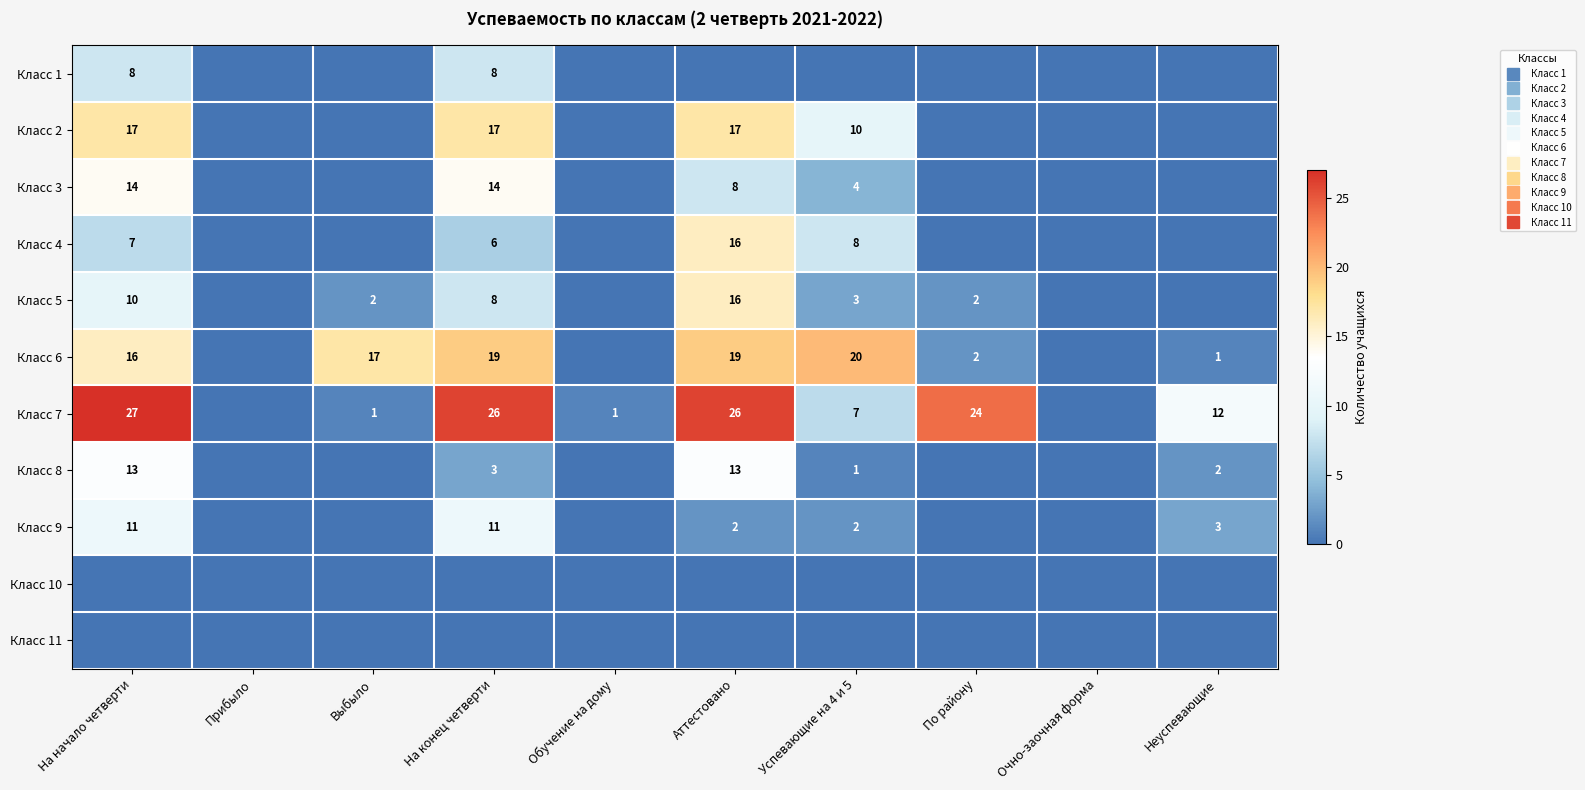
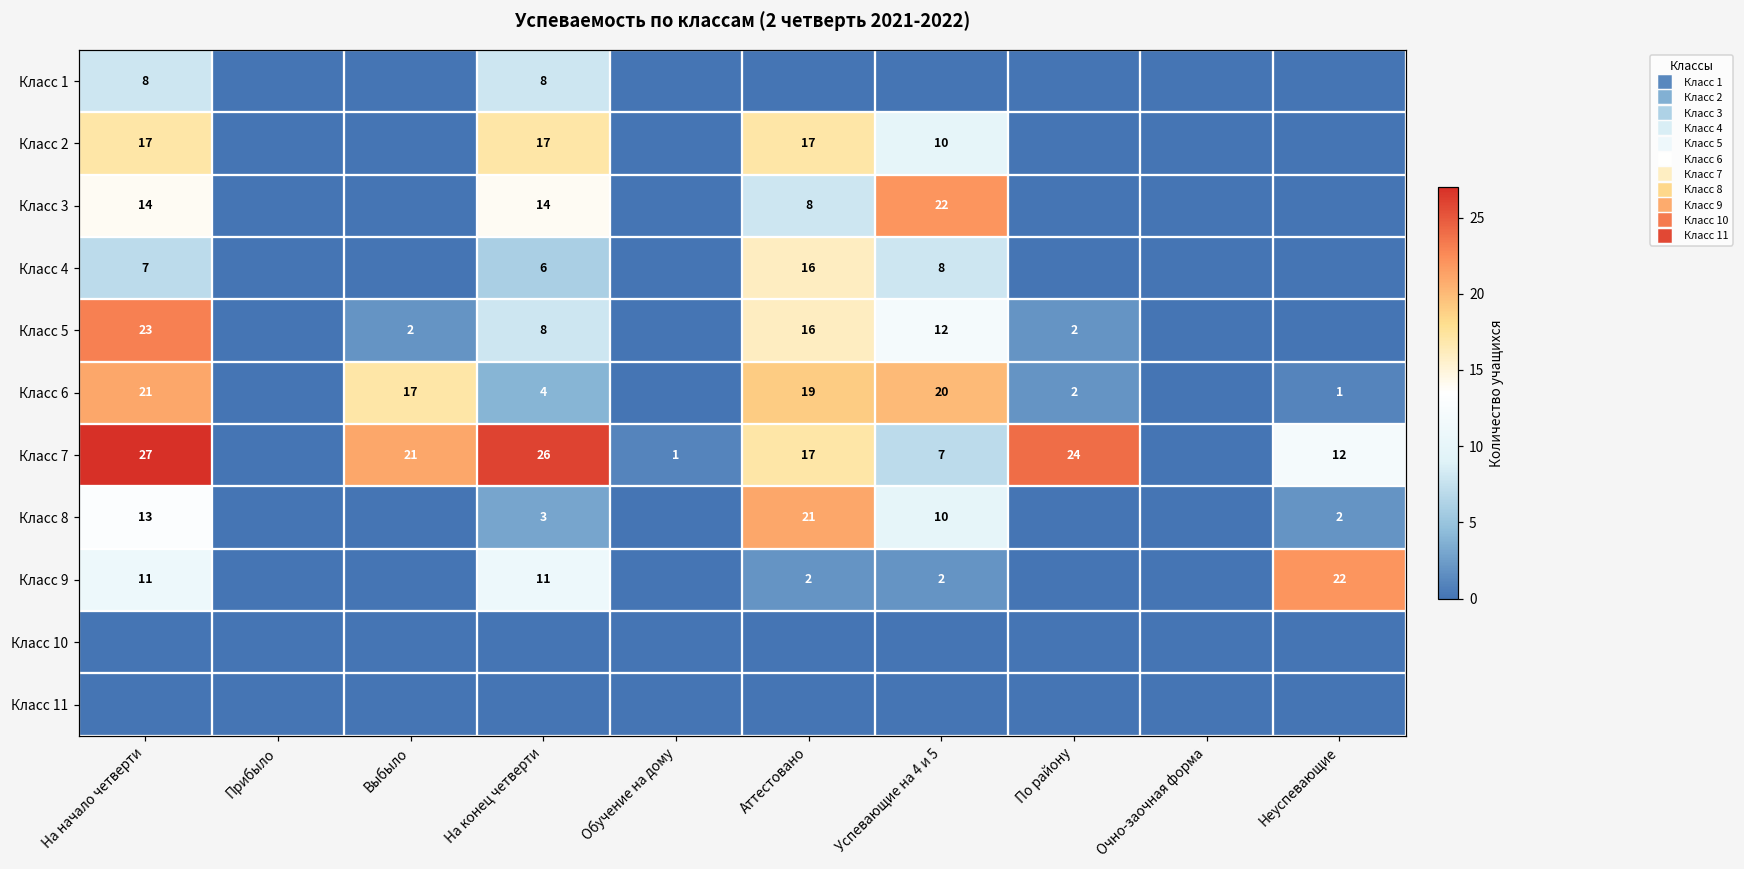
  {
    "Класс 1": {
      "На начало четверти": 8,
      "На конец четверти": 8
    },
    "Класс 2": {
      "На начало четверти": 17,
      "На конец четверти": 17,
      "Аттестовано": 17,
      "Успевающие на 4 и 5": 10
    },
    "Класс 3": {
      "На начало четверти": 14,
      "На конец четверти": 14,
      "Аттестовано": 8,
-     "Успевающие на 4 и 5": 4
+     "Успевающие на 4 и 5": 22
    },
    "Класс 4": {
      "На начало четверти": 7,
      "На конец четверти": 6,
      "Аттестовано": 16,
      "Успевающие на 4 и 5": 8
    },
    "Класс 5": {
-     "На начало четверти": 10,
+     "На начало четверти": 23,
      "Выбыло": 2,
      "На конец четверти": 8,
      "Аттестовано": 16,
-     "Успевающие на 4 и 5": 3,
+     "Успевающие на 4 и 5": 12,
      "По району": 2
    },
    "Класс 6": {
-     "На начало четверти": 16,
+     "На начало четверти": 21,
      "Выбыло": 17,
-     "На конец четверти": 19,
+     "На конец четверти": 4,
      "Аттестовано": 19,
      "Успевающие на 4 и 5": 20,
      "По району": 2,
      "Неуспевающие": 1
    },
    "Класс 7": {
      "На начало четверти": 27,
-     "Выбыло": 1,
+     "Выбыло": 21,
      "На конец четверти": 26,
      "Обучение на дому": 1,
-     "Аттестовано": 26,
+     "Аттестовано": 17,
      "Успевающие на 4 и 5": 7,
      "По району": 24,
      "Неуспевающие": 12
    },
    "Класс 8": {
      "На начало четверти": 13,
      "На конец четверти": 3,
-     "Аттестовано": 13,
-     "Успевающие на 4 и 5": 1,
+     "Аттестовано": 21,
+     "Успевающие на 4 и 5": 10,
      "Неуспевающие": 2
    },
    "Класс 9": {
      "На начало четверти": 11,
      "На конец четверти": 11,
      "Аттестовано": 2,
      "Успевающие на 4 и 5": 2,
-     "Неуспевающие": 3
+     "Неуспевающие": 22
    }
  }
